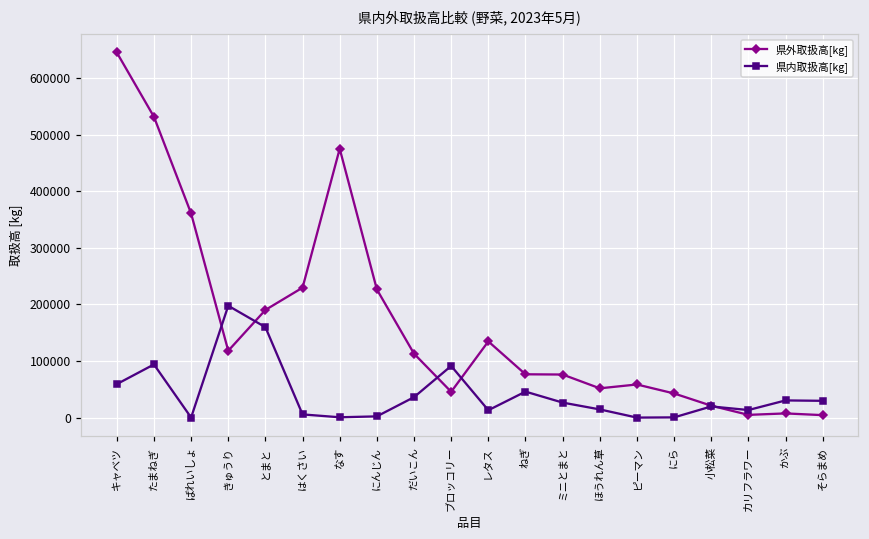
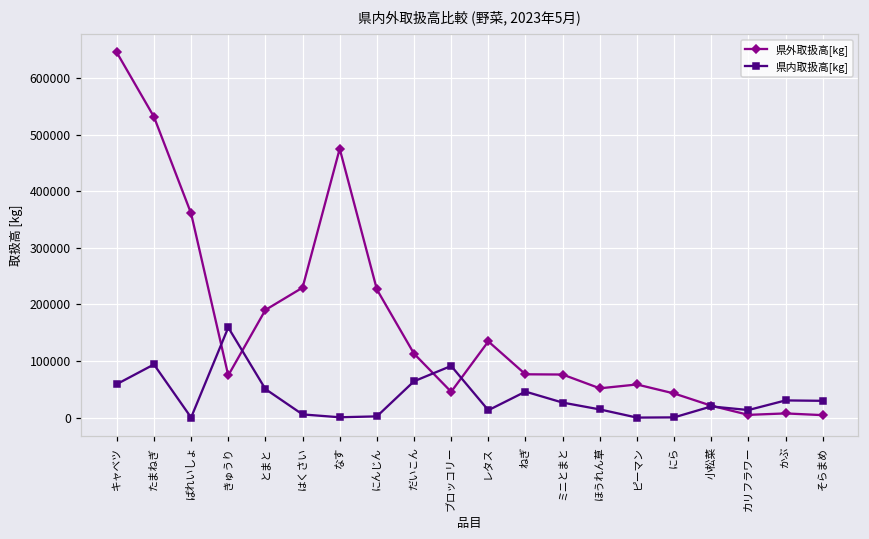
  {
    "県外取扱高[kg]": {
      "キャベツ": 650000,
      "たまねぎ": 530000,
      "ばれいしょ": 360000,
-     "きゅうり": 120000,
+     "きゅうり": 70000,
      "とまと": 190000,
      "はくさい": 230000,
      "なす": 480000,
      "にんじん": 230000,
      "だいこん": 110000,
      "ブロッコリー": 50000,
      "レタス": 130000,
      "ねぎ": 80000,
      "ミニとまと": 80000,
      "ほうれん草": 50000,
      "ピーマン": 60000,
      "にら": 40000,
      "カリフラワー": 0,
      "かぶ": 10000,
      "そらまめ": 0
    },
    "県内取扱高[kg]": {
      "キャベツ": 60000,
      "たまねぎ": 90000,
      "ばれいしょ": 0,
-     "きゅうり": 200000,
-     "とまと": 160000,
+     "きゅうり": 160000,
+     "とまと": 50000,
      "はくさい": 10000,
      "なす": 0,
      "にんじん": 0,
-     "だいこん": 40000,
+     "だいこん": 60000,
      "ブロッコリー": 90000,
      "レタス": 10000,
      "ねぎ": 50000,
      "ミニとまと": 30000,
      "ほうれん草": 10000,
      "ピーマン": 0,
      "にら": 0,
      "カリフラワー": 10000,
      "かぶ": 30000,
      "そらまめ": 30000
    }
  }
